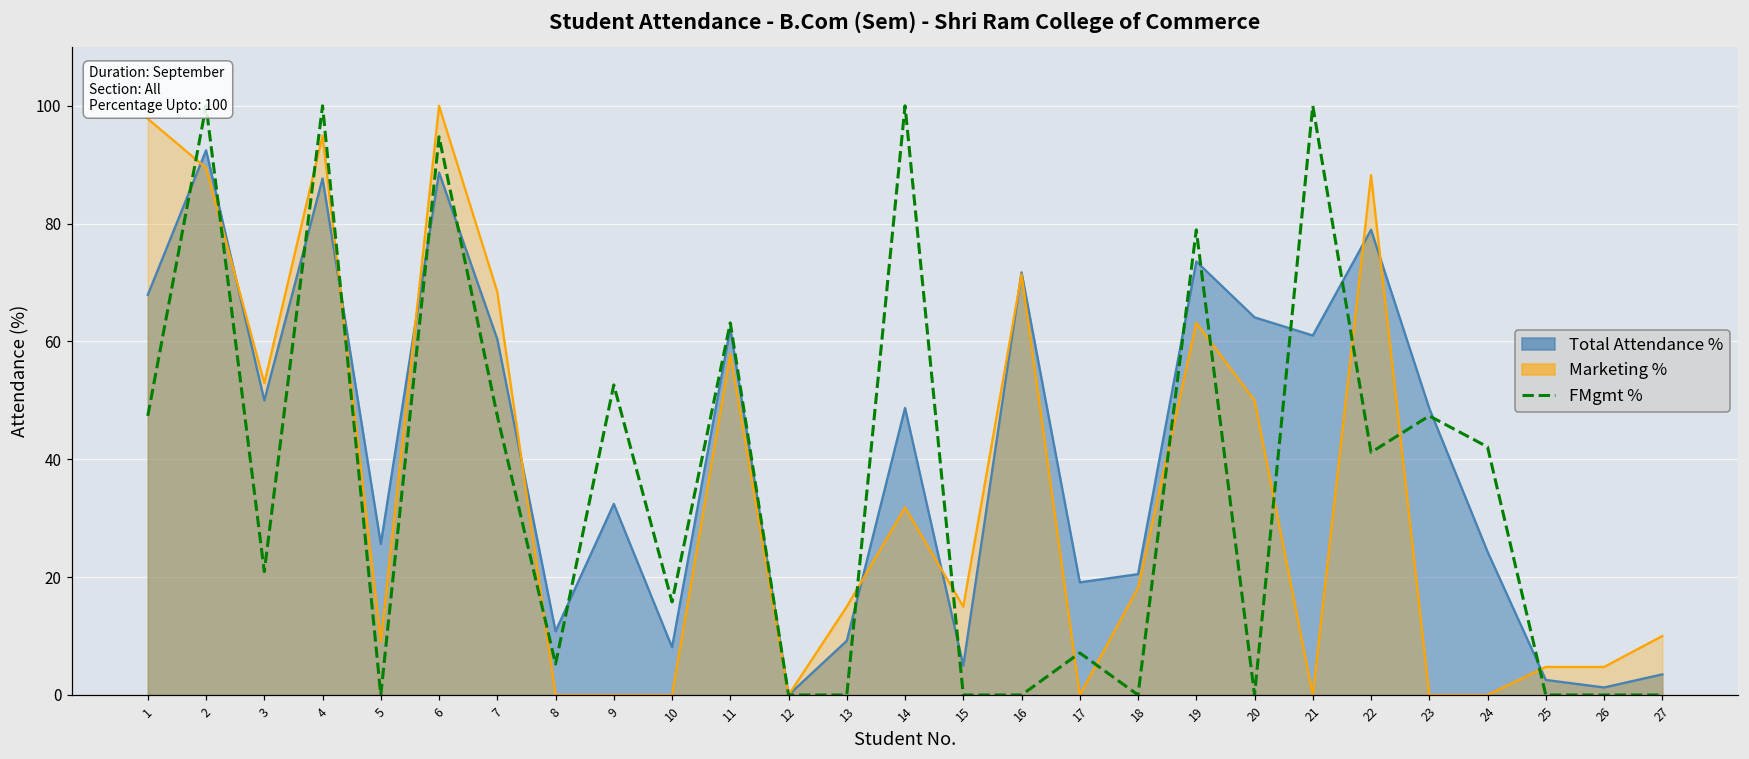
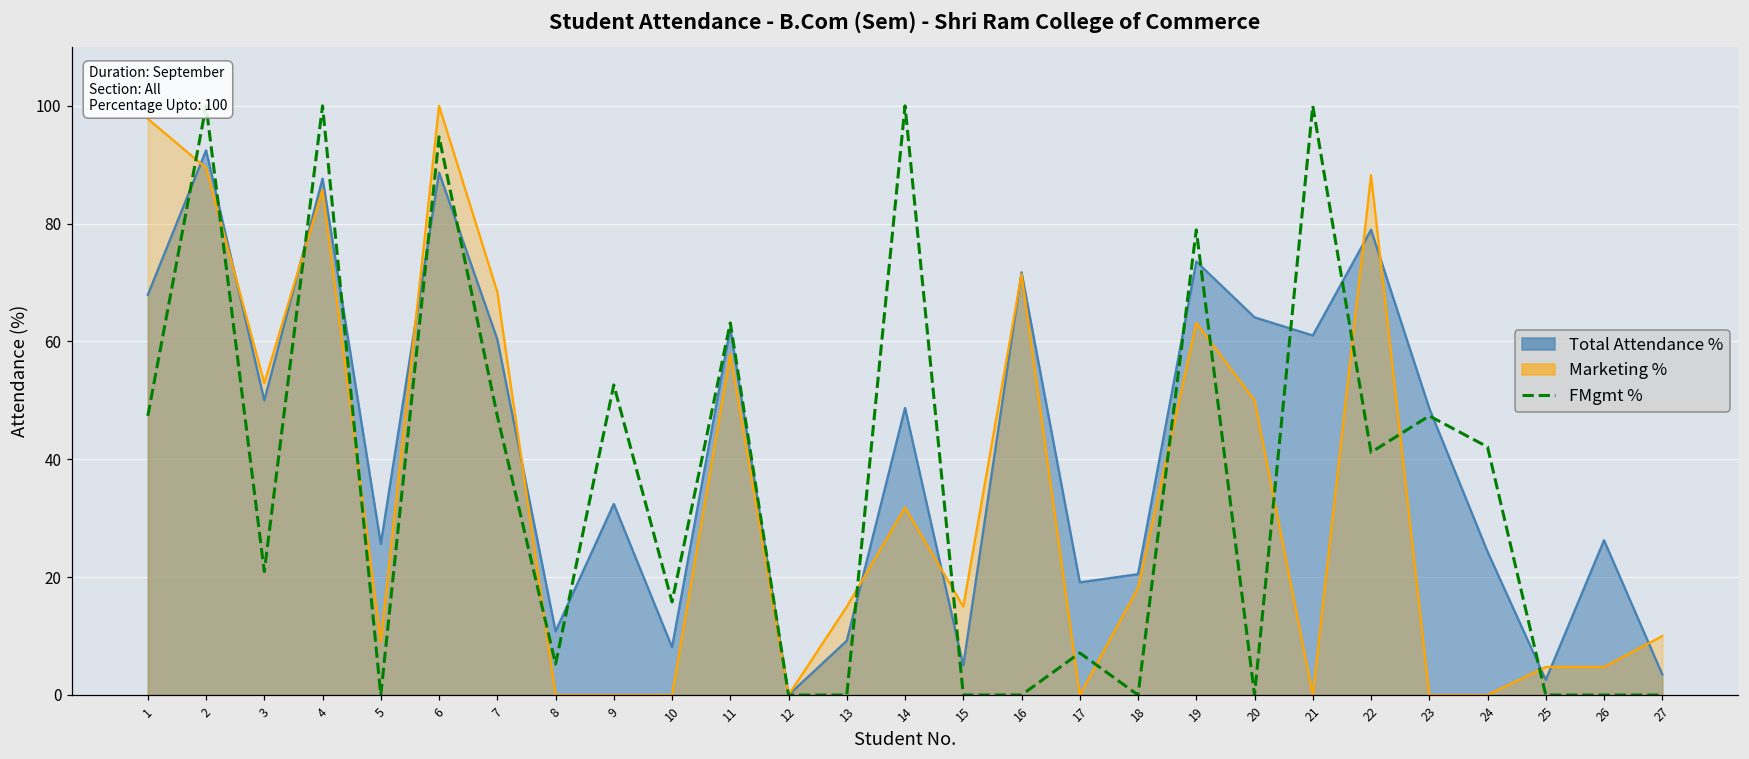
  {
    "Total Attendance %": {
      "1": 68,
      "2": 92,
      "3": 50,
      "4": 88,
      "5": 26,
      "6": 89,
      "7": 60,
      "8": 11,
      "9": 32,
      "10": 8,
      "11": 62,
      "13": 9,
      "14": 49,
      "15": 5,
      "17": 19,
      "18": 21,
      "19": 74,
      "20": 64,
      "21": 61,
      "22": 79,
      "23": 49,
      "24": 24,
      "25": 3,
-     "26": 1,
+     "26": 26,
      "27": 4
    },
    "Marketing %": {
      "2": 89,
      "3": 53,
-     "4": 95,
+     "4": 86,
      "5": 9,
      "6": 100,
      "7": 68,
      "8": 0,
      "9": 0,
      "10": 0,
      "11": 58,
      "13": 15,
      "14": 32,
      "15": 15,
      "17": 0,
      "18": 18,
      "19": 63,
      "20": 50,
      "21": 0,
      "22": 88,
      "23": 0,
      "24": 0,
      "25": 5,
      "26": 5,
      "27": 10
    },
    "FMgmt %": {
      "1": 47,
      "3": 21,
      "4": 100,
      "5": 0,
      "6": 95,
      "7": 47,
      "8": 5,
      "9": 53,
      "10": 16,
      "11": 63,
      "13": 0,
      "14": 100,
      "15": 0,
      "16": 0,
      "17": 7,
      "18": 0,
      "19": 79,
      "20": 0,
      "21": 100,
      "22": 41,
      "23": 47,
      "24": 42,
      "25": 0,
      "26": 0,
      "27": 0
    }
  }
